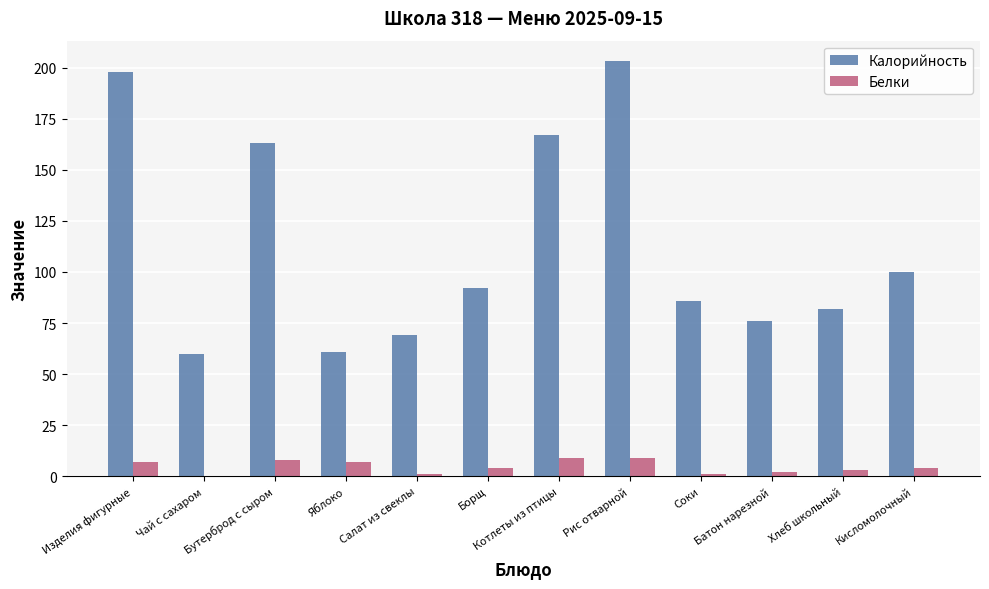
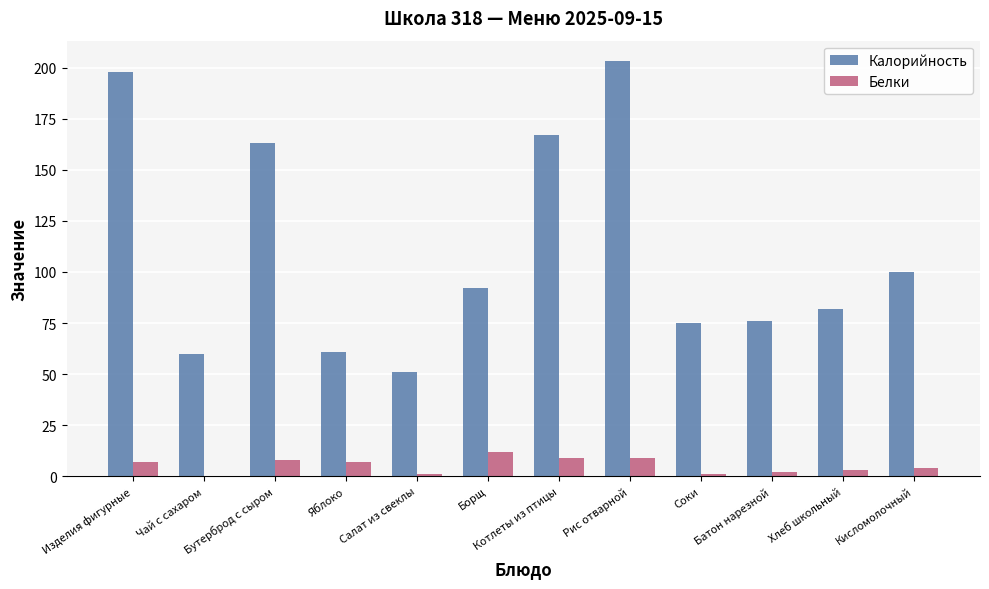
  {
    "Калорийность": {
      "Изделия фигурные": 198,
      "Чай с сахаром": 60,
      "Бутерброд с сыром": 163,
      "Яблоко": 61,
-     "Салат из свеклы": 69,
+     "Салат из свеклы": 51,
      "Борщ": 92,
      "Котлеты из птицы": 167,
      "Рис отварной": 203,
-     "Соки": 86,
+     "Соки": 75,
      "Батон нарезной": 76,
      "Хлеб школьный": 82,
      "Кисломолочный": 100
    },
    "Белки": {
      "Изделия фигурные": 7,
      "Чай с сахаром": 0,
      "Бутерброд с сыром": 8,
      "Яблоко": 7,
-     "Борщ": 4,
+     "Борщ": 12,
      "Котлеты из птицы": 9,
      "Рис отварной": 9,
      "Батон нарезной": 2,
      "Хлеб школьный": 3,
      "Кисломолочный": 4
    }
  }
